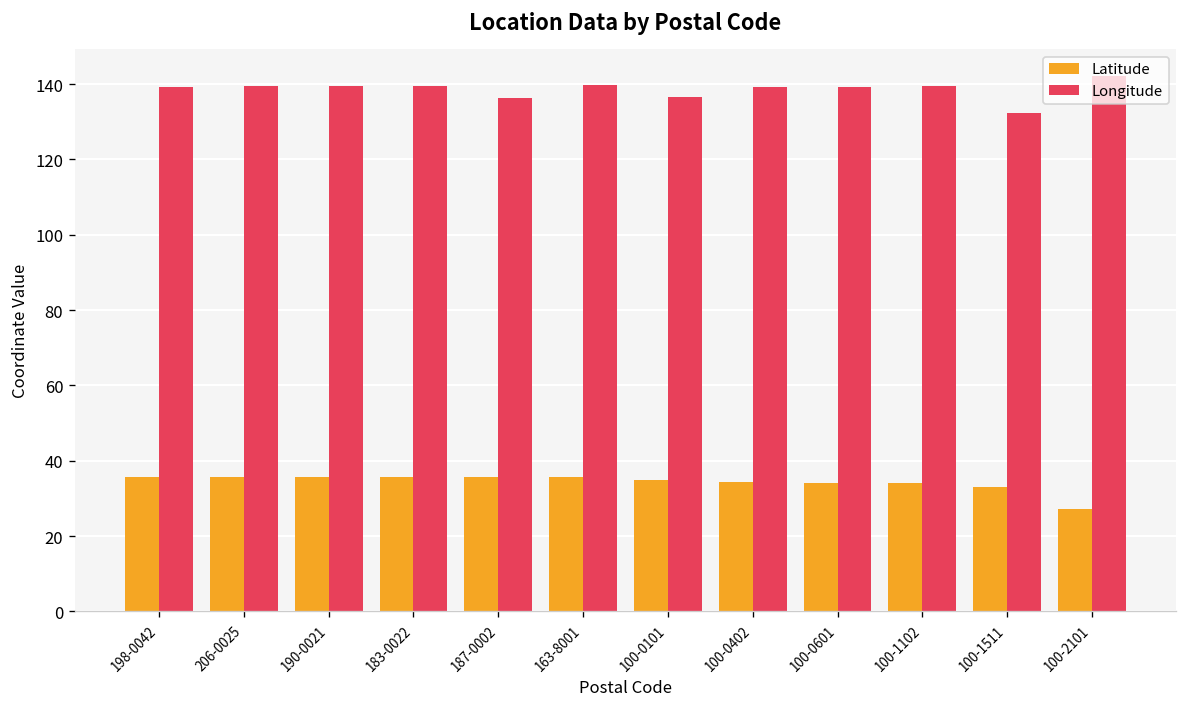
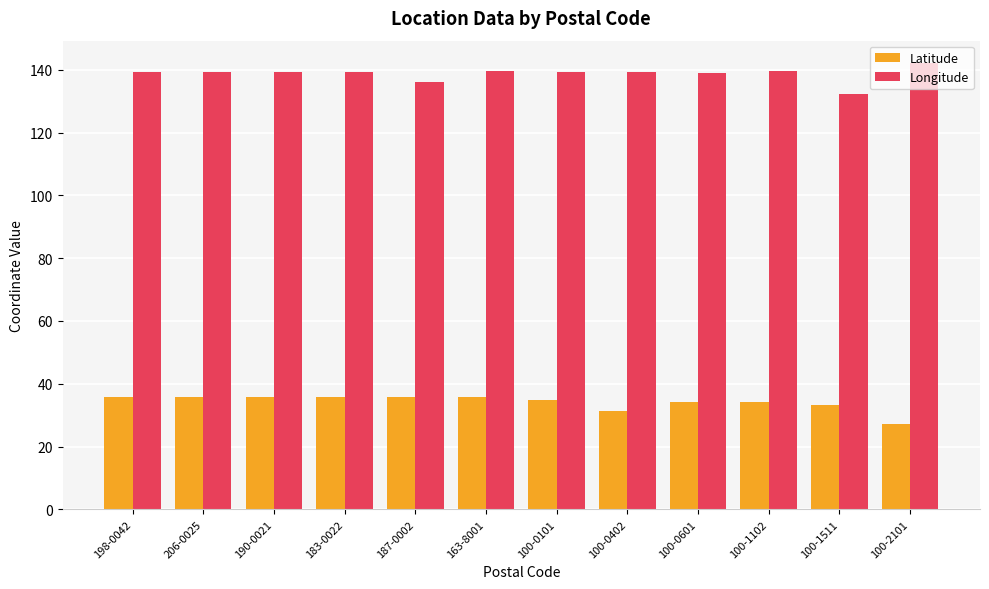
  {
    "Latitude": {
      "198-0042": 36,
      "206-0025": 36,
      "190-0021": 36,
      "183-0022": 36,
      "187-0002": 36,
      "163-8001": 36,
      "100-0101": 35,
-     "100-0402": 34,
+     "100-0402": 31,
      "100-0601": 34,
      "100-1102": 34,
      "100-1511": 33,
      "100-2101": 27
    },
    "Longitude": {
      "198-0042": 139,
      "206-0025": 139,
      "190-0021": 139,
      "183-0022": 139,
      "187-0002": 136,
      "163-8001": 140,
-     "100-0101": 137,
+     "100-0101": 139,
      "100-0402": 139,
      "100-0601": 139,
      "100-1102": 140,
      "100-1511": 132
    }
  }
